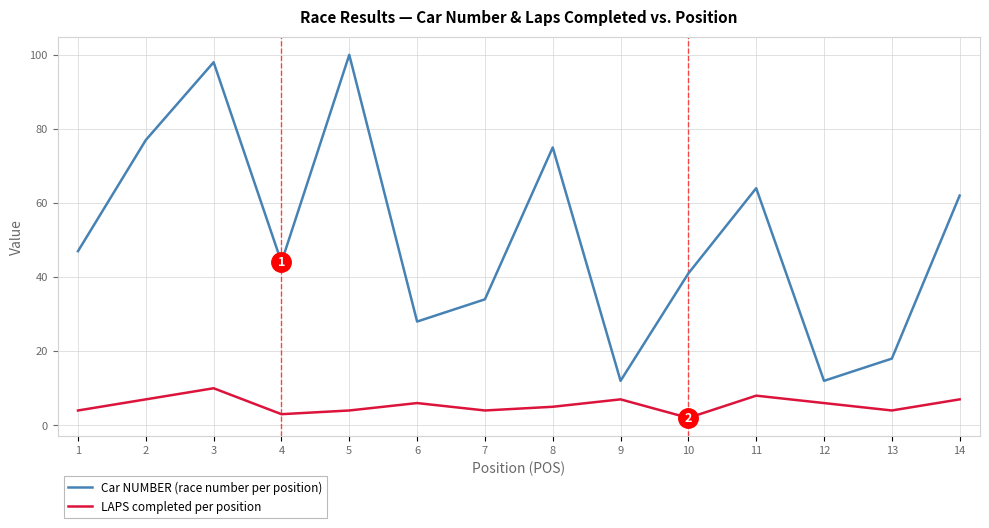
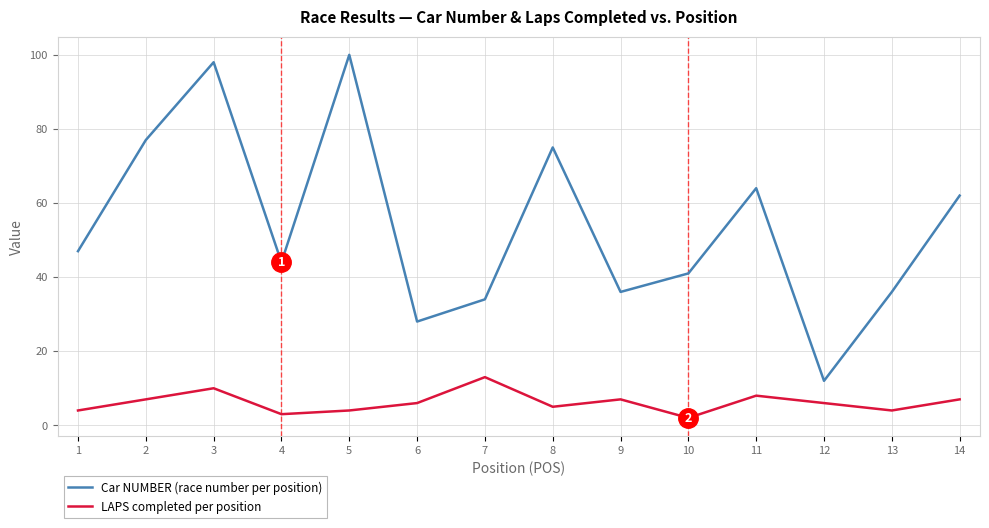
  {
    "Car NUMBER (race number per position)": {
      "1": 47,
      "2": 77,
      "3": 98,
      "5": 100,
      "6": 28,
      "7": 34,
      "8": 75,
-     "9": 12,
+     "9": 36,
      "10": 41,
      "11": 64,
      "12": 12,
-     "13": 18,
+     "13": 36,
      "14": 62
    },
    "LAPS completed per position": {
      "1": 4,
      "2": 7,
      "3": 10,
      "4": 3,
      "5": 4,
      "6": 6,
-     "7": 4,
+     "7": 13,
      "8": 5,
      "9": 7,
      "11": 8,
      "12": 6,
      "13": 4,
      "14": 7
    }
  }
